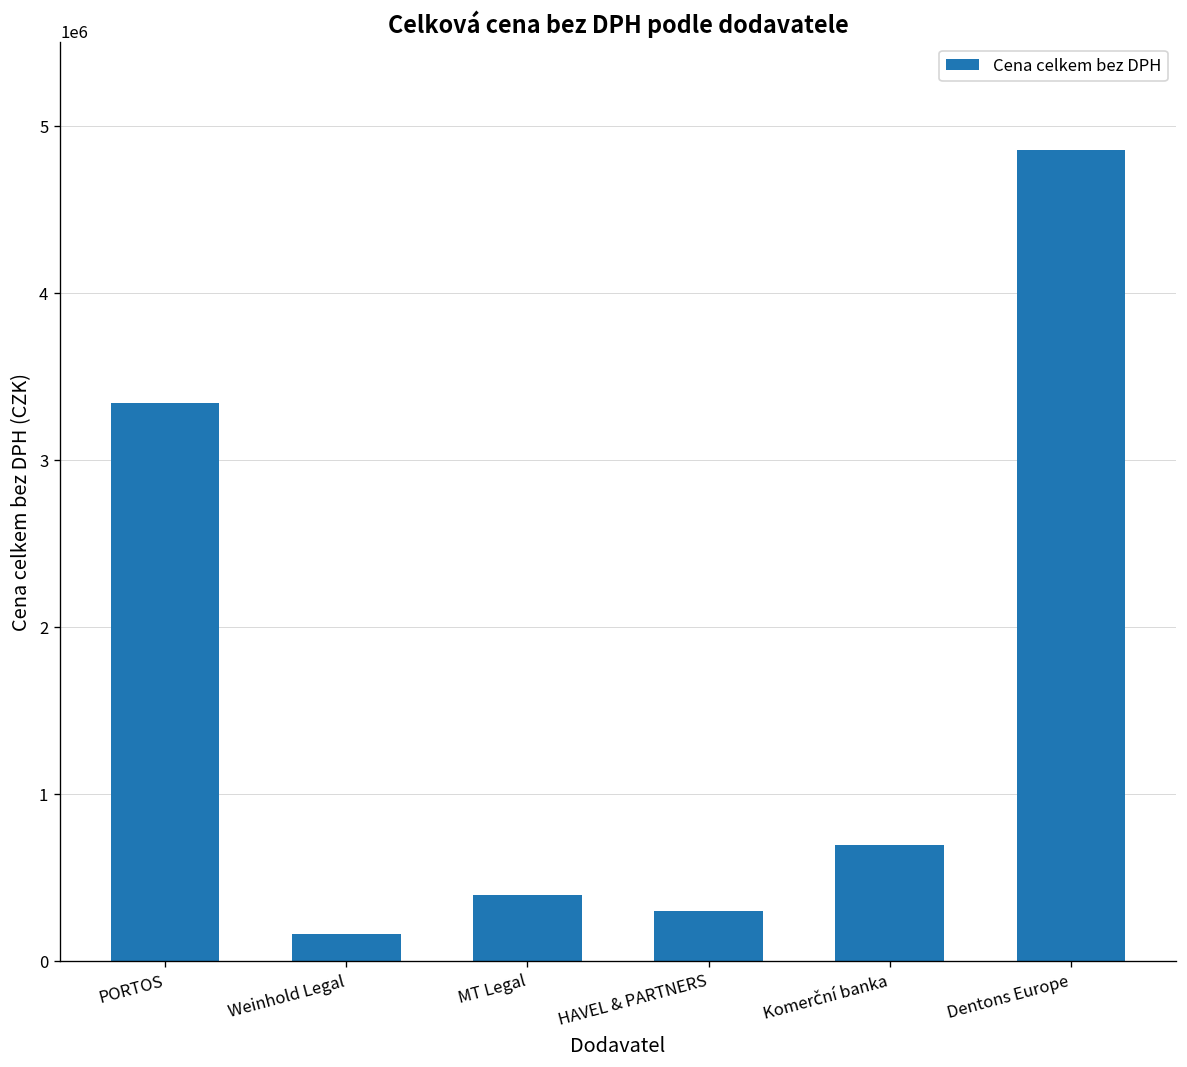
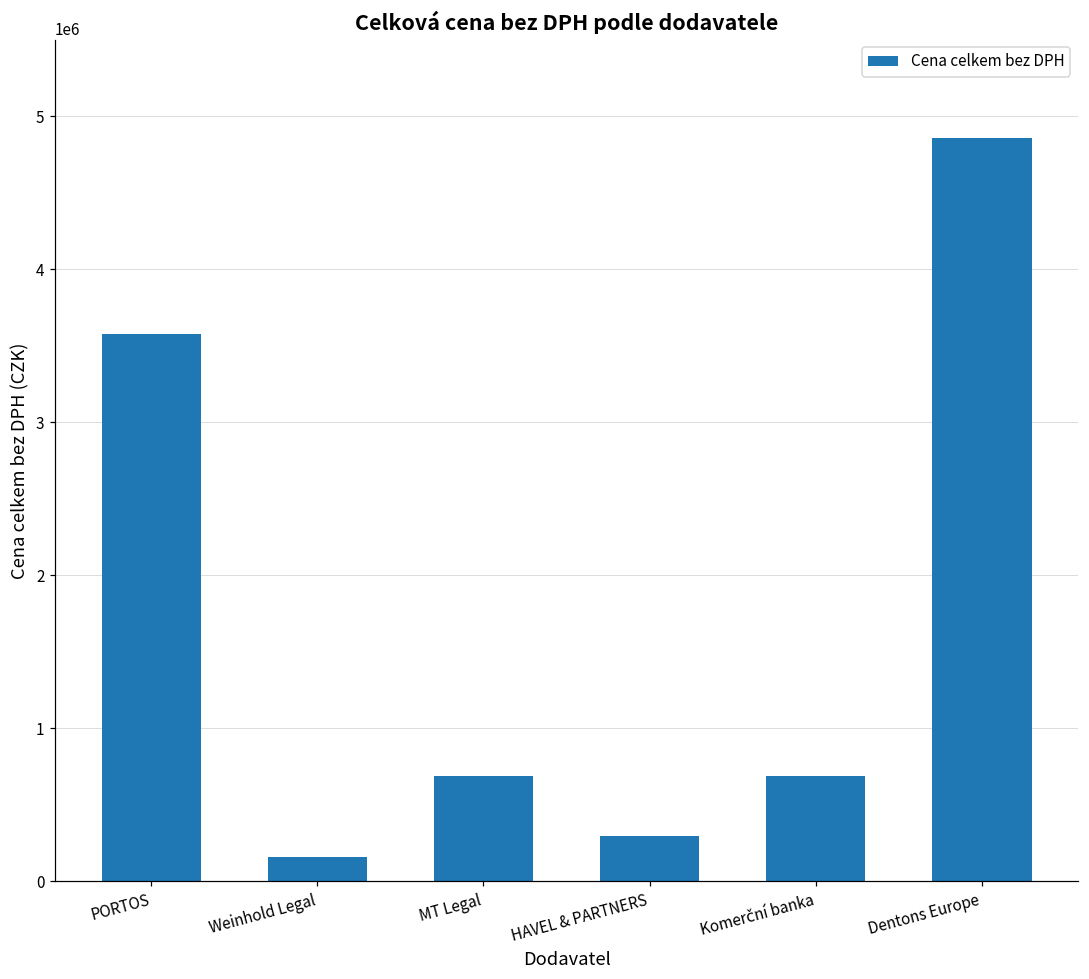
  {
-   "PORTOS": 3340000,
+   "PORTOS": 3580000,
    "Weinhold Legal": 160000,
-   "MT Legal": 400000,
+   "MT Legal": 690000,
    "HAVEL & PARTNERS": 300000,
    "Komerční banka": 690000,
    "Dentons Europe": 4860000
  }
